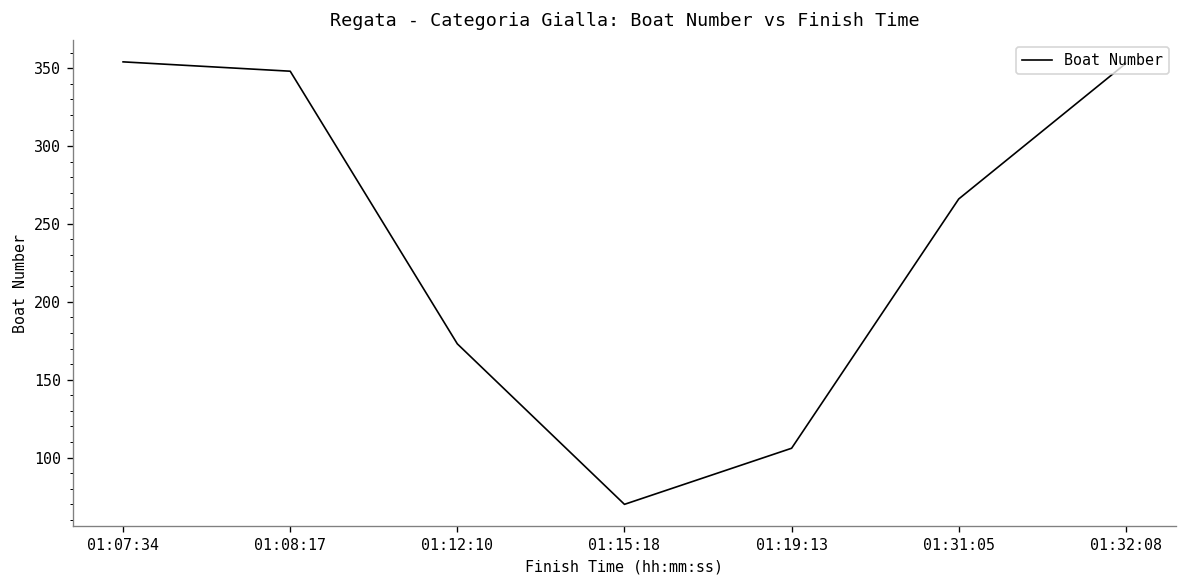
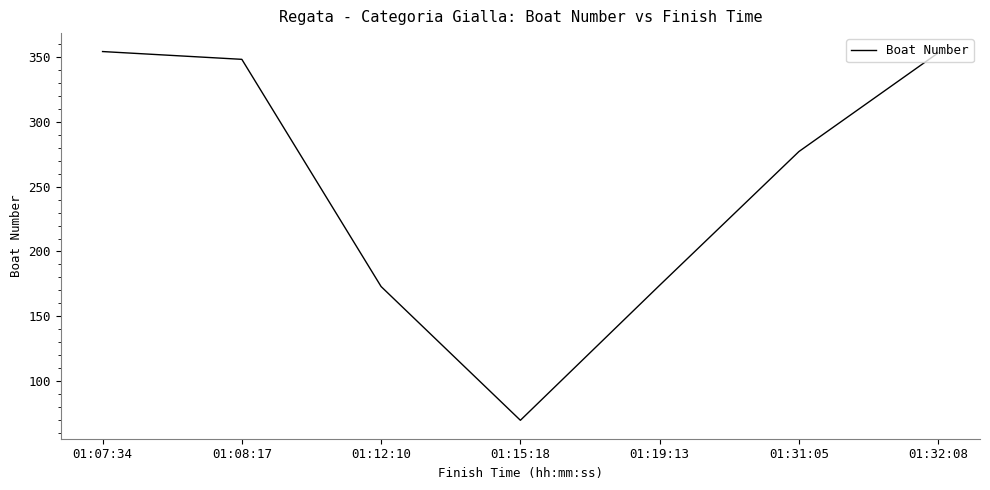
  {
    "01:07:34": 354,
    "01:08:17": 348,
    "01:12:10": 173,
    "01:15:18": 70,
-   "01:19:13": 106,
-   "01:31:05": 266
+   "01:19:13": 174,
+   "01:31:05": 277
  }
